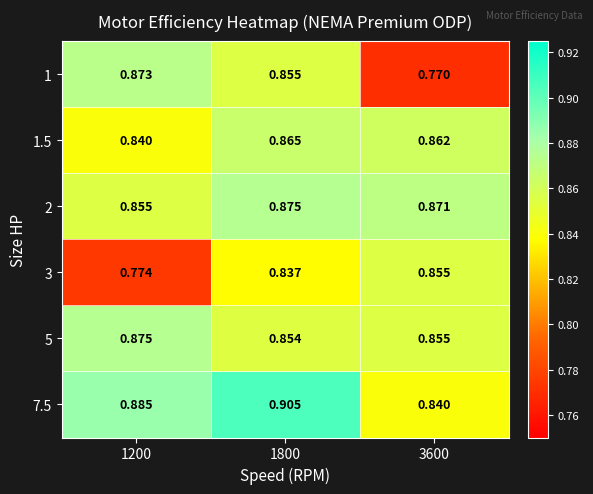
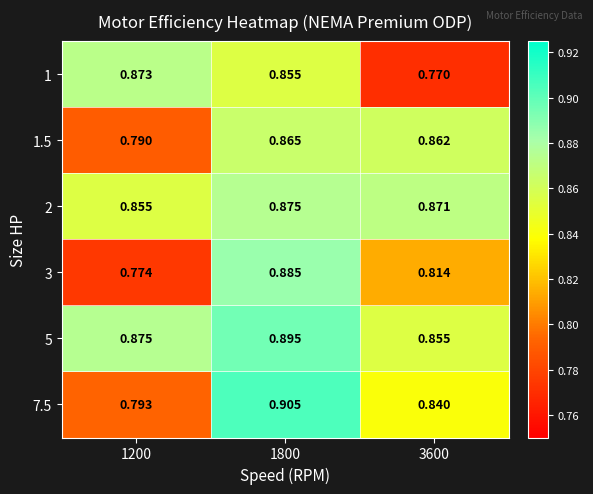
  {
    "1": {
      "1200": 0.873,
      "1800": 0.855,
      "3600": 0.770
    },
    "1.5": {
-     "1200": 0.840,
+     "1200": 0.790,
      "1800": 0.865,
      "3600": 0.862
    },
    "2": {
      "1200": 0.855,
      "1800": 0.875,
      "3600": 0.871
    },
    "3": {
      "1200": 0.774,
-     "1800": 0.837,
-     "3600": 0.855
+     "1800": 0.885,
+     "3600": 0.814
    },
    "5": {
      "1200": 0.875,
-     "1800": 0.854,
+     "1800": 0.895,
      "3600": 0.855
    },
    "7.5": {
-     "1200": 0.885,
+     "1200": 0.793,
      "1800": 0.905,
      "3600": 0.840
    }
  }
